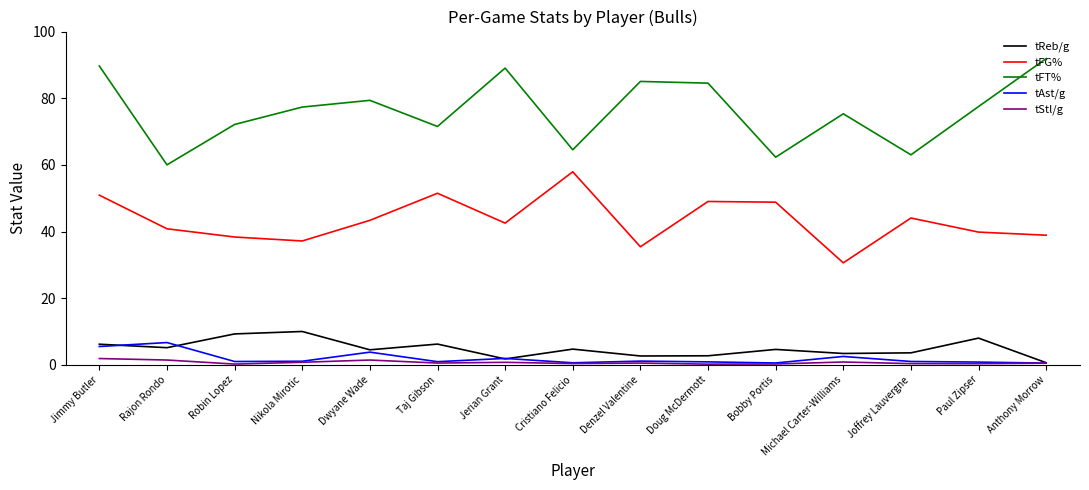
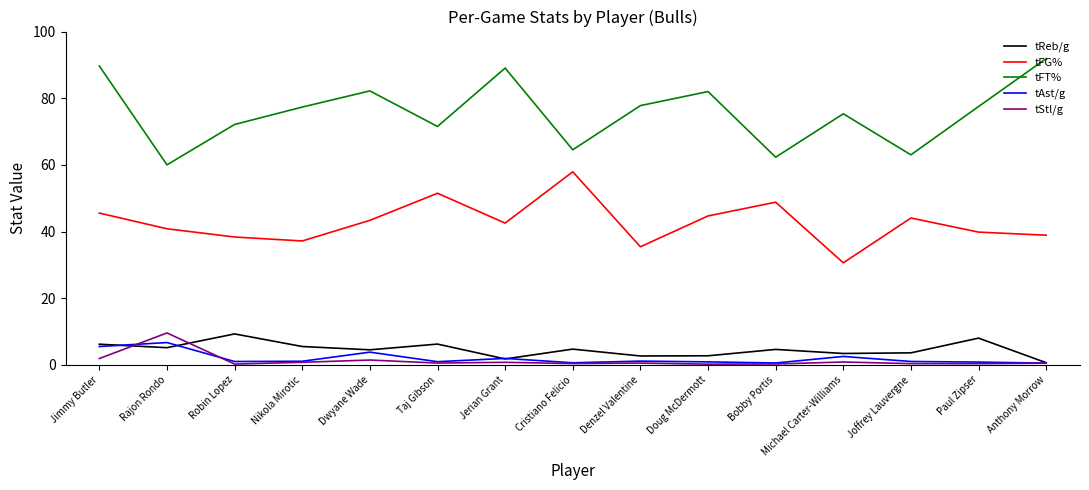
  {
    "tReb/g": {
      "Rajon Rondo": 5,
      "Robin Lopez": 9,
-     "Nikola Mirotic": 10,
+     "Nikola Mirotic": 5,
      "Taj Gibson": 6,
      "Cristiano Felicio": 5,
      "Denzel Valentine": 3,
      "Doug McDermott": 3,
      "Bobby Portis": 5,
      "Michael Carter-Williams": 3,
      "Joffrey Lauvergne": 4,
      "Paul Zipser": 8
    },
    "tFG%": {
-     "Jimmy Butler": 51,
+     "Jimmy Butler": 46,
      "Rajon Rondo": 41,
      "Robin Lopez": 38,
      "Nikola Mirotic": 37,
      "Dwyane Wade": 43,
      "Taj Gibson": 51,
      "Jerian Grant": 43,
      "Cristiano Felicio": 58,
      "Denzel Valentine": 35,
-     "Doug McDermott": 49,
+     "Doug McDermott": 45,
      "Bobby Portis": 49,
      "Michael Carter-Williams": 31,
      "Joffrey Lauvergne": 44,
      "Paul Zipser": 40,
      "Anthony Morrow": 39
    },
    "tFT%": {
      "Jimmy Butler": 90,
      "Rajon Rondo": 60,
      "Robin Lopez": 72,
      "Nikola Mirotic": 77,
-     "Dwyane Wade": 79,
+     "Dwyane Wade": 82,
      "Taj Gibson": 72,
      "Jerian Grant": 89,
      "Cristiano Felicio": 65,
-     "Denzel Valentine": 85,
-     "Doug McDermott": 85,
+     "Denzel Valentine": 78,
+     "Doug McDermott": 82,
      "Bobby Portis": 62,
      "Michael Carter-Williams": 75,
      "Joffrey Lauvergne": 63,
      "Paul Zipser": 78,
      "Anthony Morrow": 92
    },
    "tAst/g": {
      "Rajon Rondo": 7,
      "Robin Lopez": 1,
      "Michael Carter-Williams": 3
    },
    "tStl/g": {
      "Jimmy Butler": 2,
-     "Rajon Rondo": 1,
+     "Rajon Rondo": 10,
      "Robin Lopez": 0,
      "Dwyane Wade": 1,
      "Jerian Grant": 1,
      "Michael Carter-Williams": 1
    }
  }
